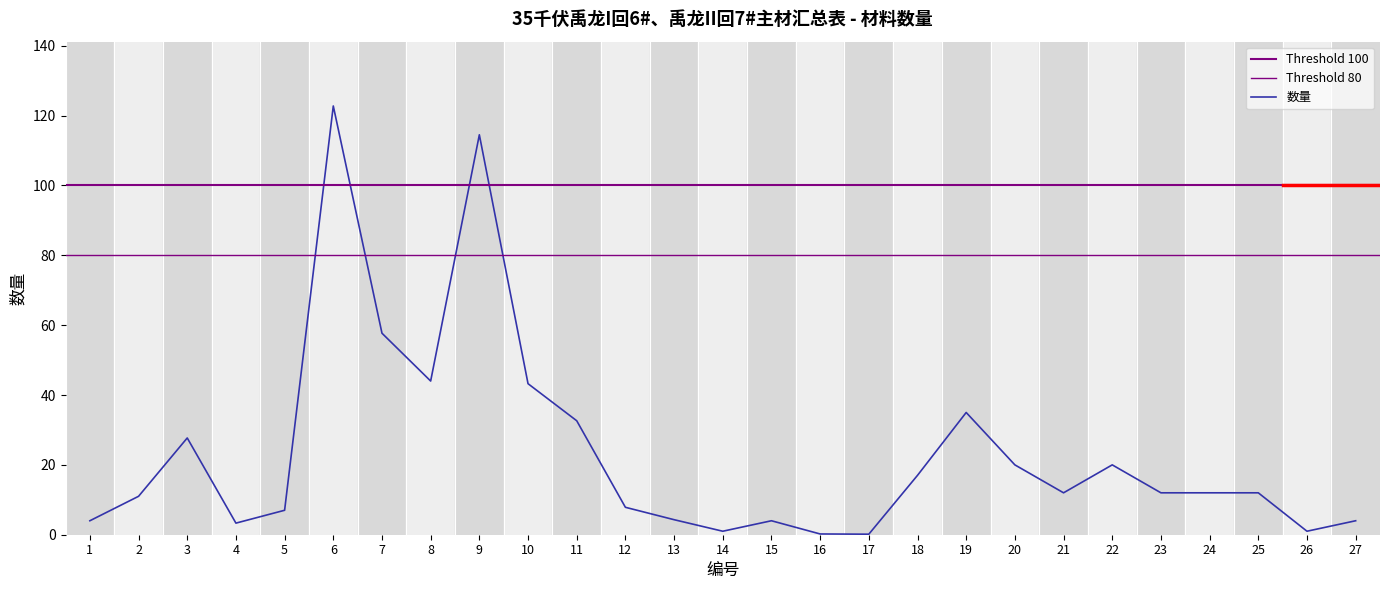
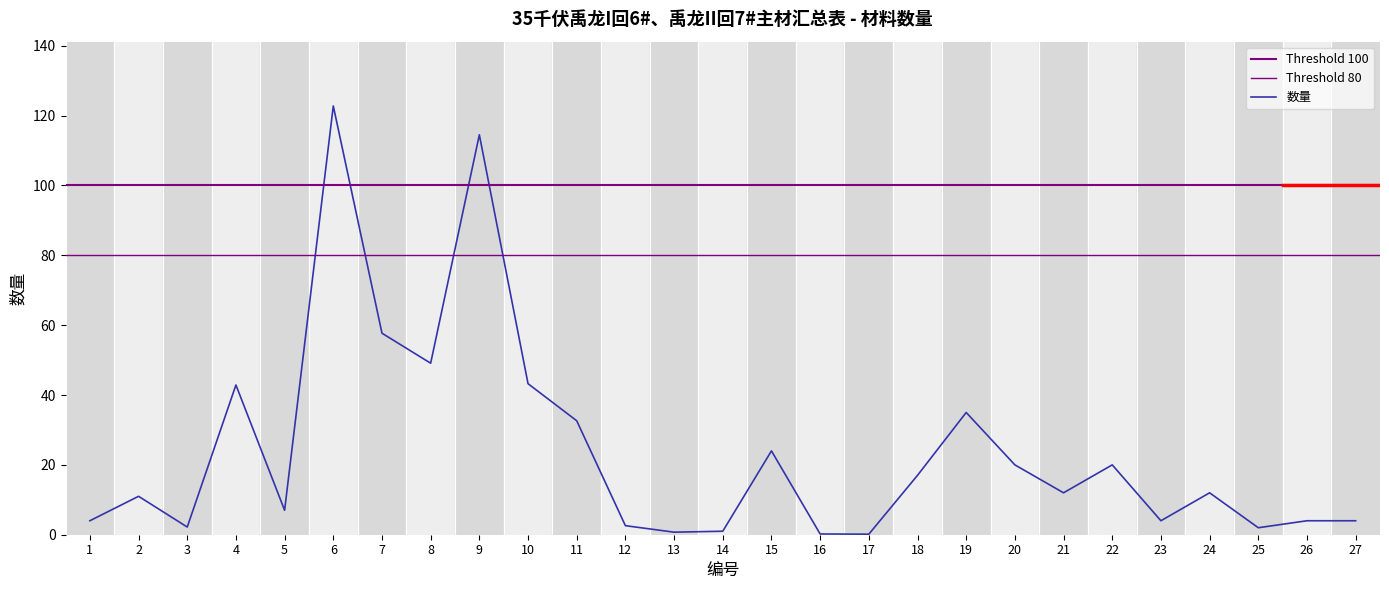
  {
    "数量": {
      "1": 4,
      "2": 11,
-     "3": 28,
-     "4": 3,
+     "3": 2,
+     "4": 43,
      "5": 7,
      "6": 123,
      "7": 58,
-     "8": 44,
+     "8": 49,
      "9": 115,
      "10": 43,
      "11": 33,
-     "12": 8,
-     "13": 4,
+     "12": 3,
+     "13": 1,
      "14": 1,
-     "15": 4,
+     "15": 24,
      "16": 0,
      "17": 0,
      "18": 17,
      "19": 35,
      "20": 20,
      "21": 12,
      "22": 20,
-     "23": 12,
+     "23": 4,
      "24": 12,
-     "25": 12,
-     "26": 1,
+     "25": 2,
+     "26": 4,
      "27": 4
    }
  }
